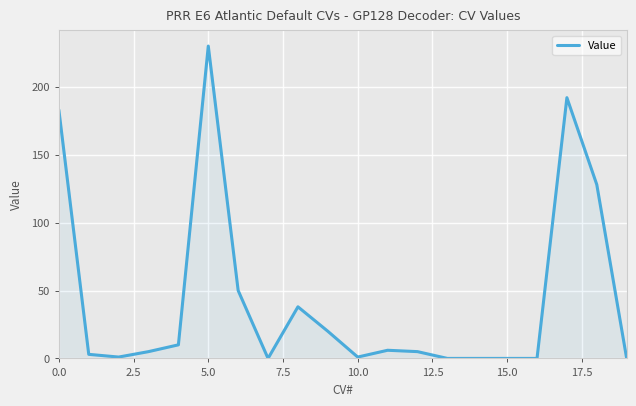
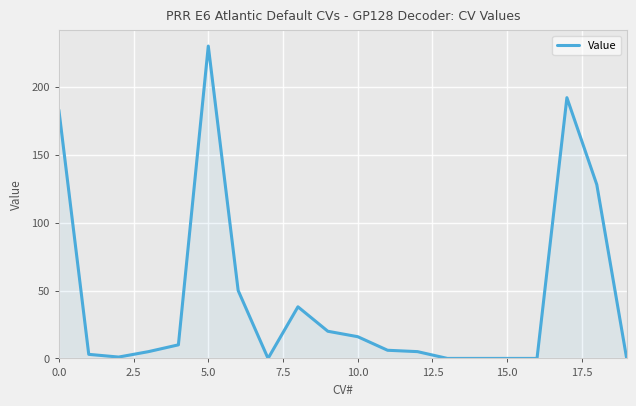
  {
    "0.0": 183,
    "5.0": 230,
-   "10.0": 1,
+   "10.0": 16,
    "15.0": 0
  }
